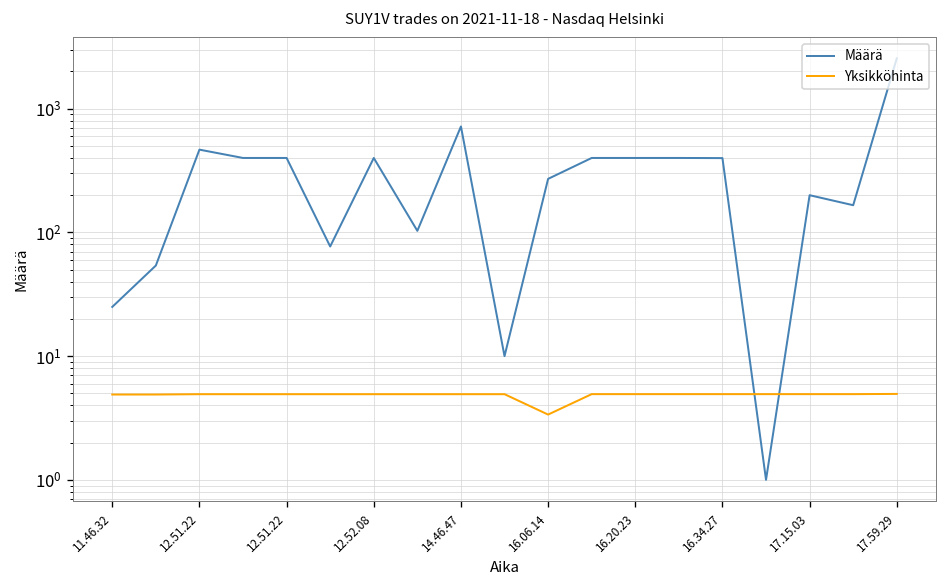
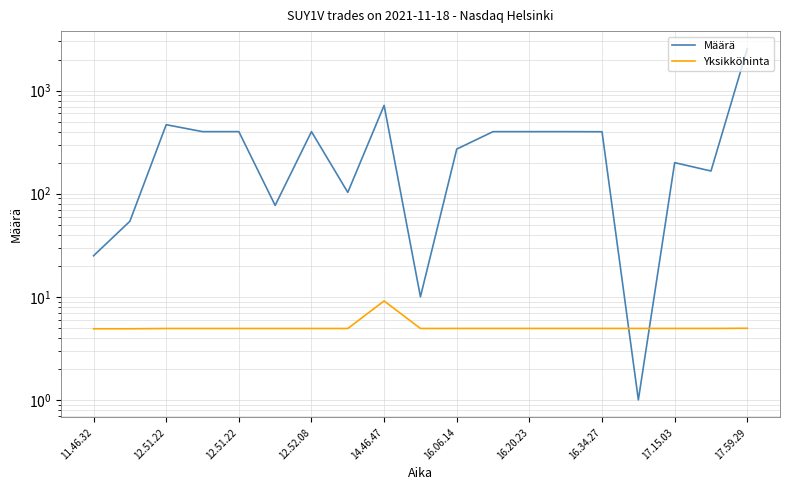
  {
    "Määrä": {
      "14.46.47": 700,
      "16.06.14": 270,
      "17.15.03": 200
    },
    "Yksikköhinta": {
-     "14.46.47": 5,
-     "16.06.14": 3.4,
+     "14.46.47": 9,
+     "16.06.14": 5,
      "17.15.03": 5,
      "17.59.29": 5
    }
  }
